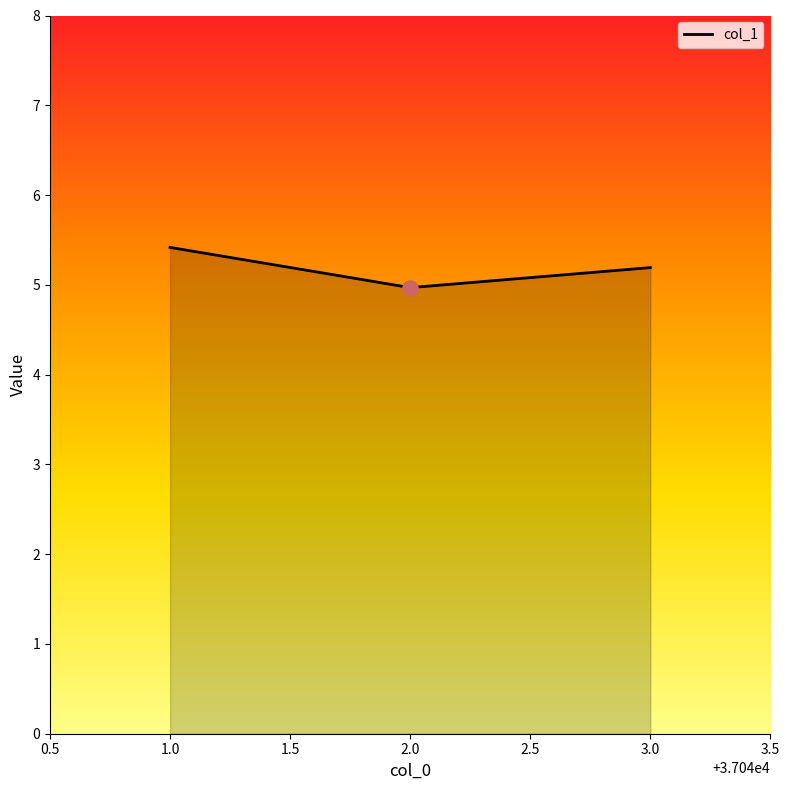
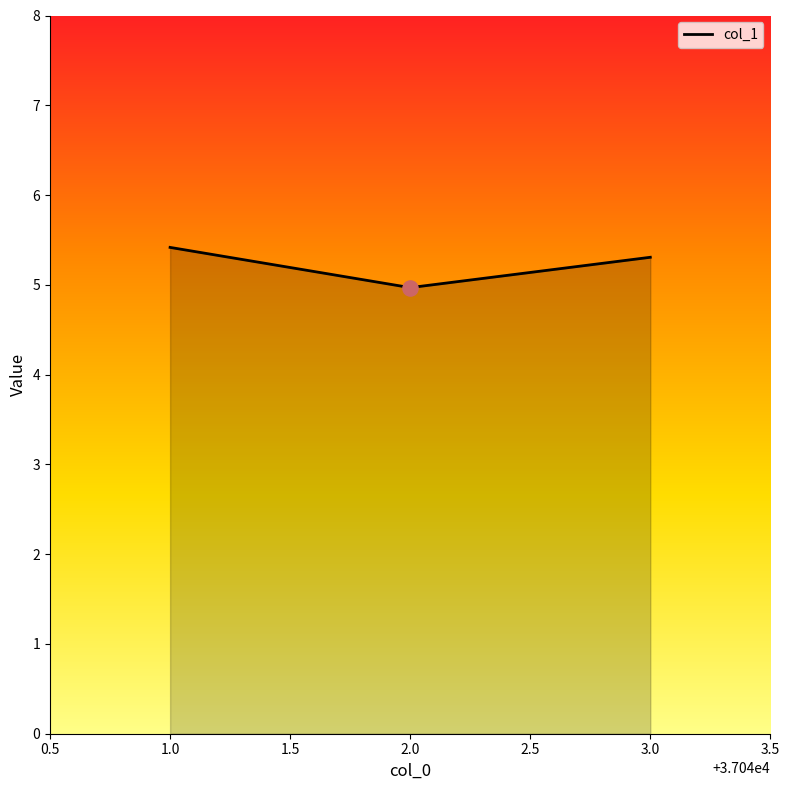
  {
    "col_1": {
      "1.0": 5.4,
-     "3.0": 5.2
+     "3.0": 5.3
    }
  }
